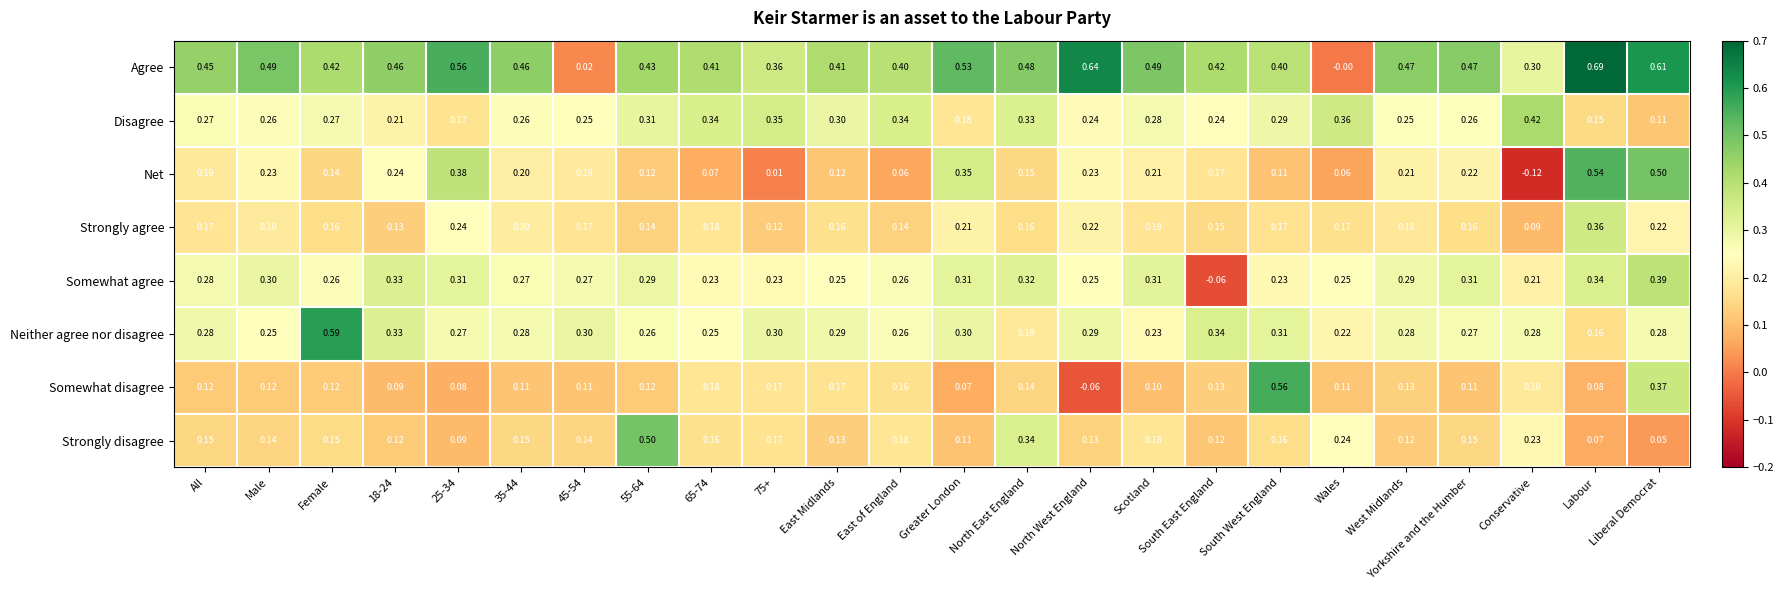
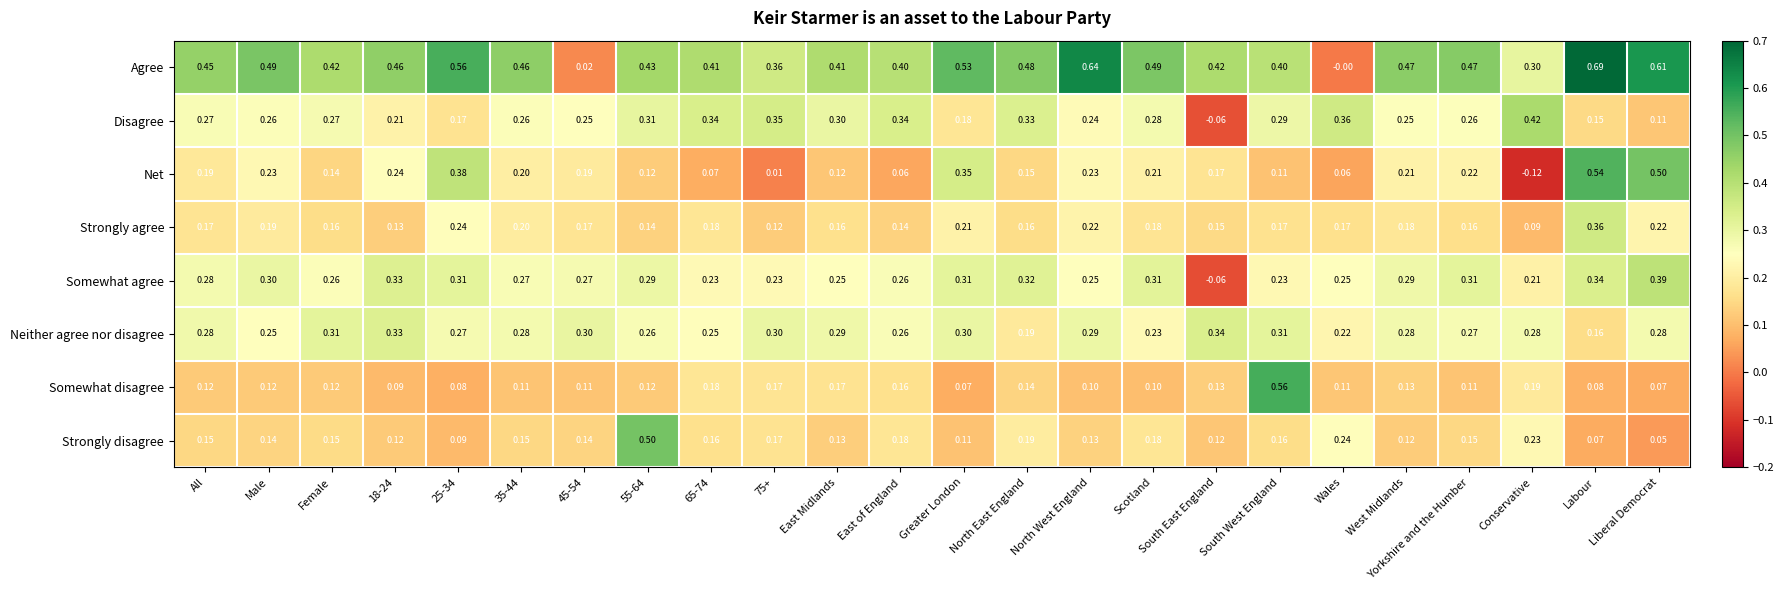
  {
    "Agree": {
      "All": 0.45,
      "Male": 0.49,
      "Female": 0.42,
      "18-24": 0.46,
      "25-34": 0.56,
      "35-44": 0.46,
      "45-54": 0.02,
      "55-64": 0.43,
      "65-74": 0.41,
      "75+": 0.36,
      "East Midlands": 0.41,
      "East of England": 0.40,
      "Greater London": 0.53,
      "North East England": 0.48,
      "North West England": 0.64,
      "Scotland": 0.49,
      "South East England": 0.42,
      "South West England": 0.40,
      "Wales": -0.00,
      "West Midlands": 0.47,
      "Yorkshire and the Humber": 0.47,
      "Conservative": 0.30,
      "Labour": 0.69,
      "Liberal Democrat": 0.61
    },
    "Disagree": {
      "All": 0.27,
      "Male": 0.26,
      "Female": 0.27,
      "18-24": 0.21,
      "25-34": 0.17,
      "35-44": 0.26,
      "45-54": 0.25,
      "55-64": 0.31,
      "65-74": 0.34,
      "75+": 0.35,
      "East Midlands": 0.30,
      "East of England": 0.34,
      "Greater London": 0.18,
      "North East England": 0.33,
      "North West England": 0.24,
      "Scotland": 0.28,
-     "South East England": 0.24,
+     "South East England": -0.06,
      "South West England": 0.29,
      "Wales": 0.36,
      "West Midlands": 0.25,
      "Yorkshire and the Humber": 0.26,
      "Conservative": 0.42,
      "Labour": 0.15,
      "Liberal Democrat": 0.11
    },
    "Net": {
      "All": 0.19,
      "Male": 0.23,
      "Female": 0.14,
      "18-24": 0.24,
      "25-34": 0.38,
      "35-44": 0.20,
      "45-54": 0.19,
      "55-64": 0.12,
      "65-74": 0.07,
      "75+": 0.01,
      "East Midlands": 0.12,
      "East of England": 0.06,
      "Greater London": 0.35,
      "North East England": 0.15,
      "North West England": 0.23,
      "Scotland": 0.21,
      "South East England": 0.17,
      "South West England": 0.11,
      "Wales": 0.06,
      "West Midlands": 0.21,
      "Yorkshire and the Humber": 0.22,
      "Conservative": -0.12,
      "Labour": 0.54,
      "Liberal Democrat": 0.50
    },
    "Strongly agree": {
      "All": 0.17,
      "Male": 0.19,
      "Female": 0.16,
      "18-24": 0.13,
      "25-34": 0.24,
      "35-44": 0.20,
      "45-54": 0.17,
      "55-64": 0.14,
      "65-74": 0.18,
      "75+": 0.12,
      "East Midlands": 0.16,
      "East of England": 0.14,
      "Greater London": 0.21,
      "North East England": 0.16,
      "North West England": 0.22,
      "Scotland": 0.18,
      "South East England": 0.15,
      "South West England": 0.17,
      "Wales": 0.17,
      "West Midlands": 0.18,
      "Yorkshire and the Humber": 0.16,
      "Conservative": 0.09,
      "Labour": 0.36,
      "Liberal Democrat": 0.22
    },
    "Somewhat agree": {
      "All": 0.28,
      "Male": 0.30,
      "Female": 0.26,
      "18-24": 0.33,
      "25-34": 0.31,
      "35-44": 0.27,
      "45-54": 0.27,
      "55-64": 0.29,
      "65-74": 0.23,
      "75+": 0.23,
      "East Midlands": 0.25,
      "East of England": 0.26,
      "Greater London": 0.31,
      "North East England": 0.32,
      "North West England": 0.25,
      "Scotland": 0.31,
      "South East England": -0.06,
      "South West England": 0.23,
      "Wales": 0.25,
      "West Midlands": 0.29,
      "Yorkshire and the Humber": 0.31,
      "Conservative": 0.21,
      "Labour": 0.34,
      "Liberal Democrat": 0.39
    },
    "Neither agree nor disagree": {
      "All": 0.28,
      "Male": 0.25,
-     "Female": 0.59,
+     "Female": 0.31,
      "18-24": 0.33,
      "25-34": 0.27,
      "35-44": 0.28,
      "45-54": 0.30,
      "55-64": 0.26,
      "65-74": 0.25,
      "75+": 0.30,
      "East Midlands": 0.29,
      "East of England": 0.26,
      "Greater London": 0.30,
      "North East England": 0.19,
      "North West England": 0.29,
      "Scotland": 0.23,
      "South East England": 0.34,
      "South West England": 0.31,
      "Wales": 0.22,
      "West Midlands": 0.28,
      "Yorkshire and the Humber": 0.27,
      "Conservative": 0.28,
      "Labour": 0.16,
      "Liberal Democrat": 0.28
    },
    "Somewhat disagree": {
      "All": 0.12,
      "Male": 0.12,
      "Female": 0.12,
      "18-24": 0.09,
      "25-34": 0.08,
      "35-44": 0.11,
      "45-54": 0.11,
      "55-64": 0.12,
      "65-74": 0.18,
      "75+": 0.17,
      "East Midlands": 0.17,
      "East of England": 0.16,
      "Greater London": 0.07,
      "North East England": 0.14,
-     "North West England": -0.06,
+     "North West England": 0.10,
      "Scotland": 0.10,
      "South East England": 0.13,
      "South West England": 0.56,
      "Wales": 0.11,
      "West Midlands": 0.13,
      "Yorkshire and the Humber": 0.11,
      "Conservative": 0.19,
      "Labour": 0.08,
-     "Liberal Democrat": 0.37
+     "Liberal Democrat": 0.07
    },
    "Strongly disagree": {
      "All": 0.15,
      "Male": 0.14,
      "Female": 0.15,
      "18-24": 0.12,
      "25-34": 0.09,
      "35-44": 0.15,
      "45-54": 0.14,
      "55-64": 0.50,
      "65-74": 0.16,
      "75+": 0.17,
      "East Midlands": 0.13,
      "East of England": 0.18,
      "Greater London": 0.11,
-     "North East England": 0.34,
+     "North East England": 0.19,
      "North West England": 0.13,
      "Scotland": 0.18,
      "South East England": 0.12,
      "South West England": 0.16,
      "Wales": 0.24,
      "West Midlands": 0.12,
      "Yorkshire and the Humber": 0.15,
      "Conservative": 0.23,
      "Labour": 0.07,
      "Liberal Democrat": 0.05
    }
  }
